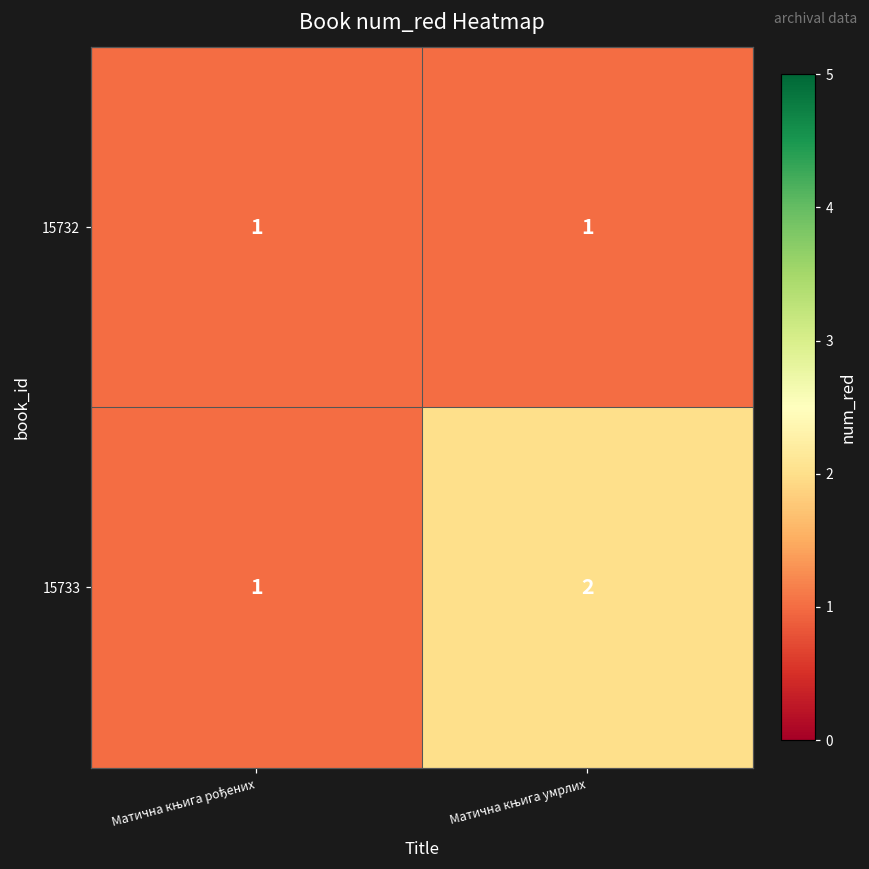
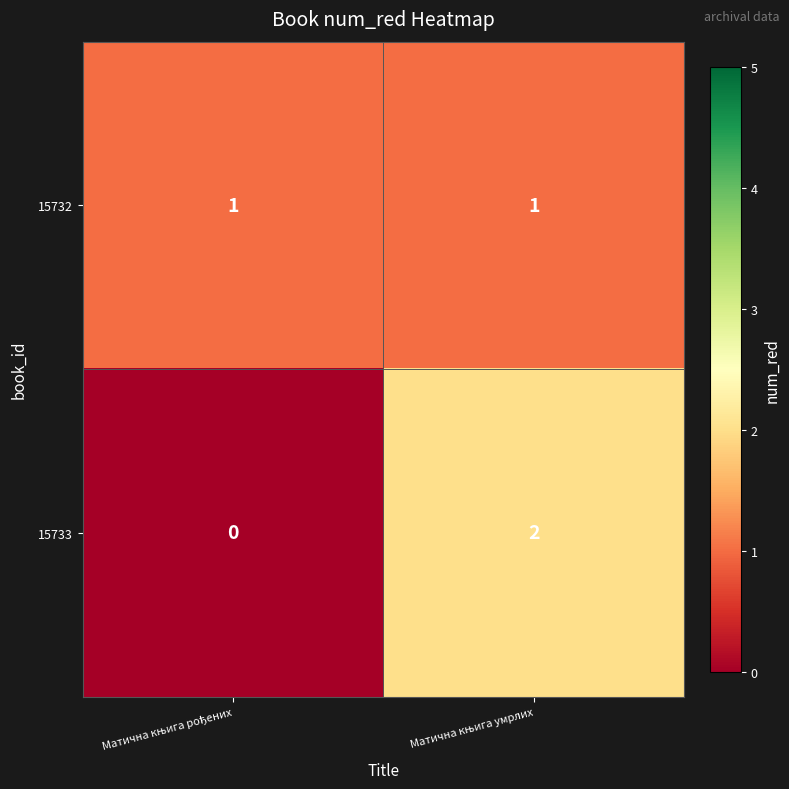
  {
    "15732": {
      "Матична књига рођених": 1,
      "Матична књига умрлих": 1
    },
    "15733": {
-     "Матична књига рођених": 1,
+     "Матична књига рођених": 0,
      "Матична књига умрлих": 2
    }
  }
